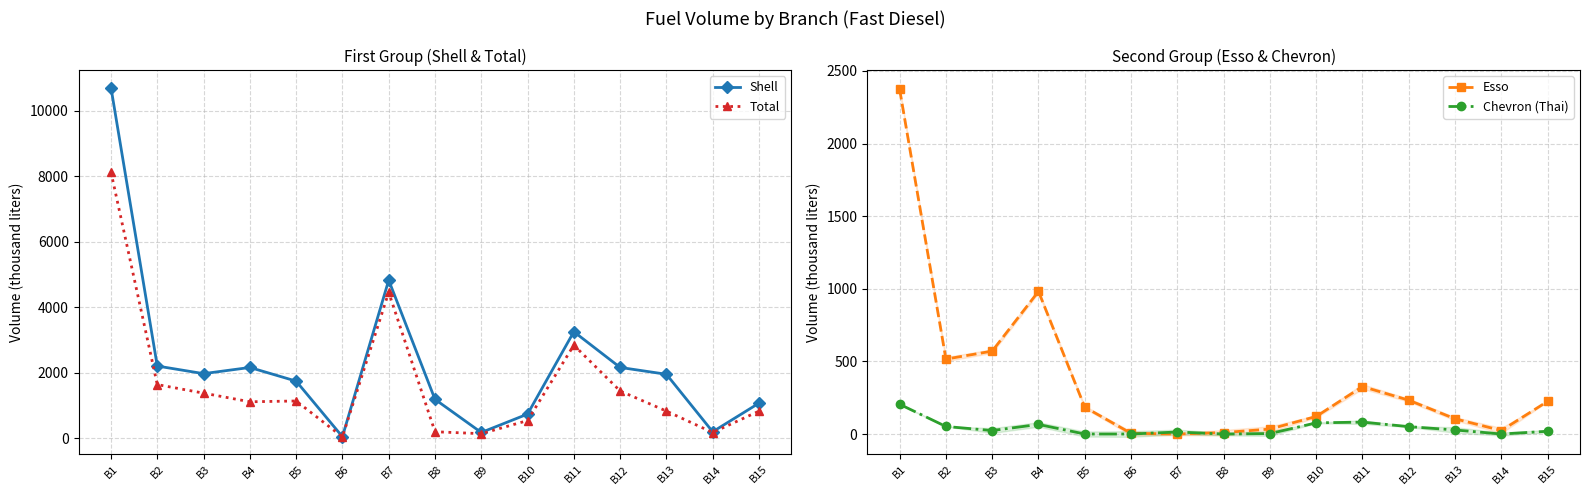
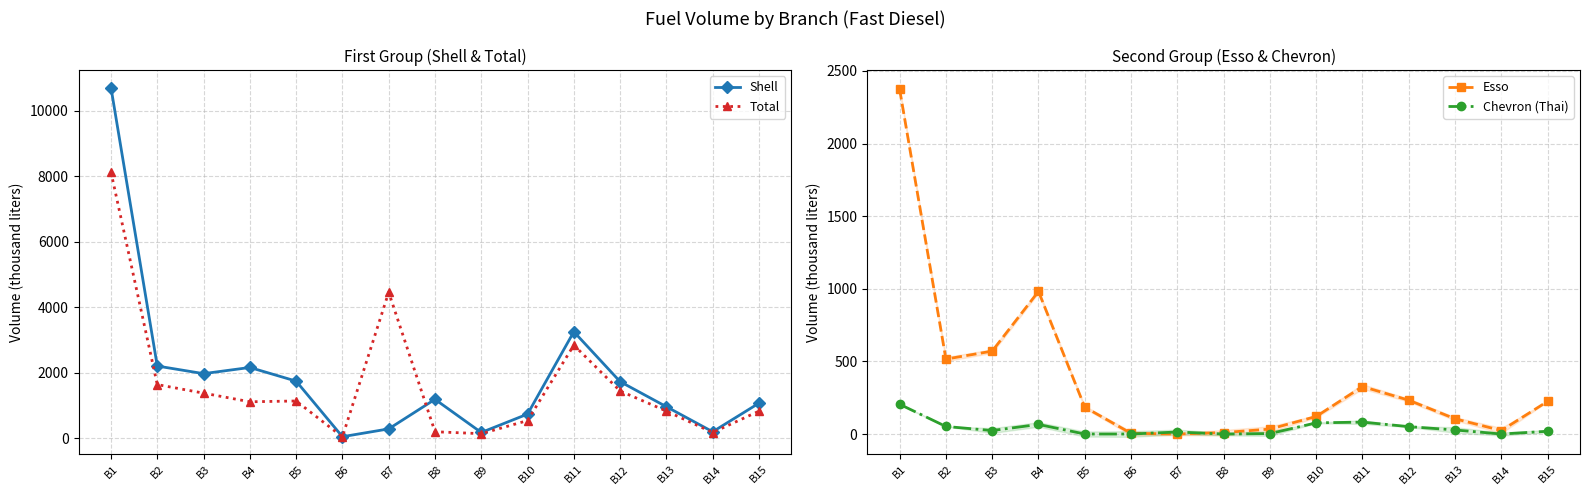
  {
    "First Group (Shell & Total)": {
      "Shell": {
        "B1": 10700,
        "B2": 2200,
        "B3": 2000,
        "B4": 2200,
        "B5": 1700,
-       "B7": 4800,
+       "B7": 300,
        "B8": 1200,
        "B10": 700,
        "B11": 3300,
-       "B12": 2200,
-       "B13": 2000,
+       "B12": 1700,
+       "B13": 1000,
        "B15": 1100
      },
      "Total": {
        "B1": 8100,
        "B2": 1600,
        "B3": 1400,
        "B4": 1100,
        "B5": 1100,
        "B7": 4500,
        "B8": 200,
        "B10": 500,
        "B11": 2800,
        "B12": 1400,
        "B13": 800,
        "B15": 800
      }
    }
  }
